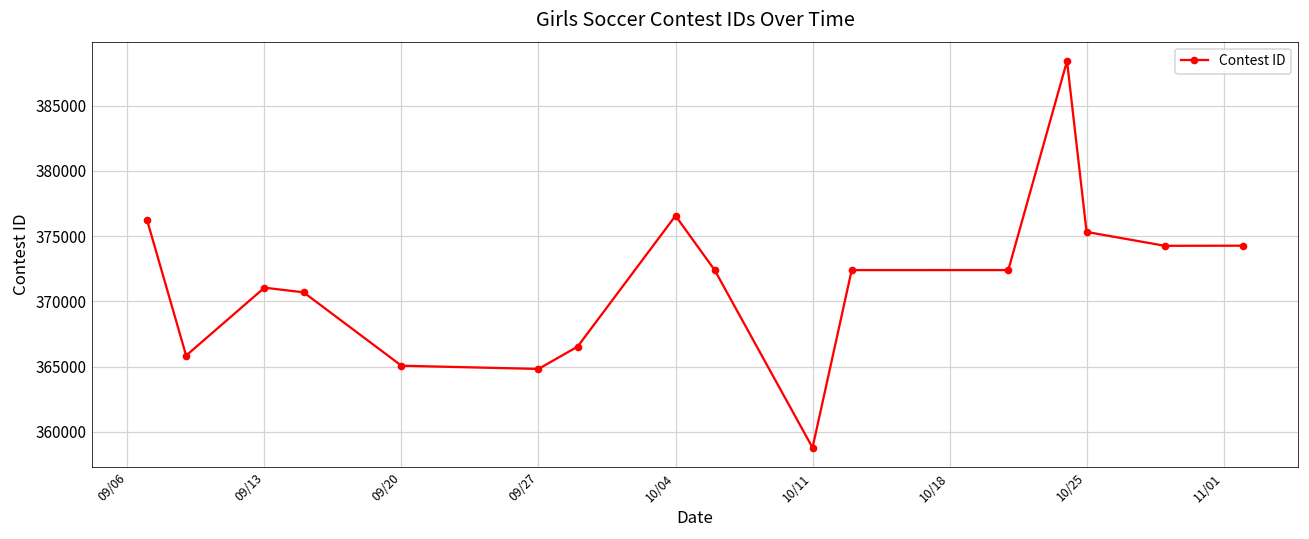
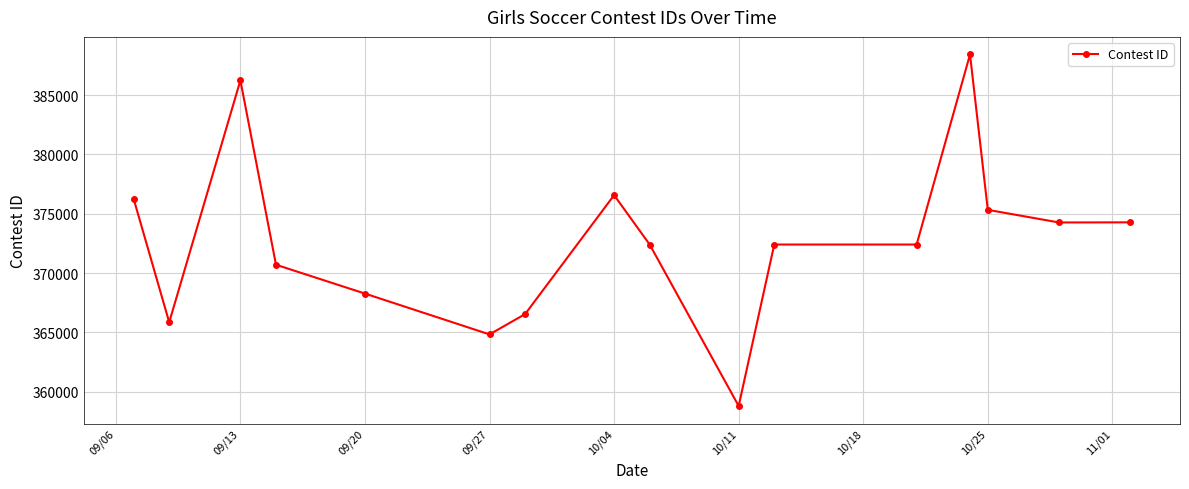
  {
-   "09/13": 371100,
-   "09/20": 365100,
+   "09/13": 386200,
+   "09/20": 368300,
    "09/27": 364800,
    "10/04": 376600,
    "10/11": 358800,
    "10/25": 375300
  }
